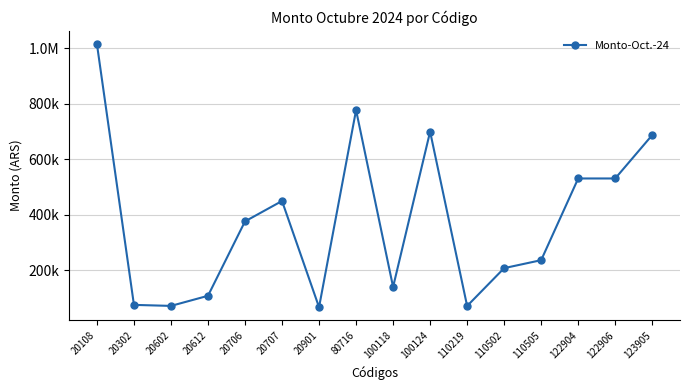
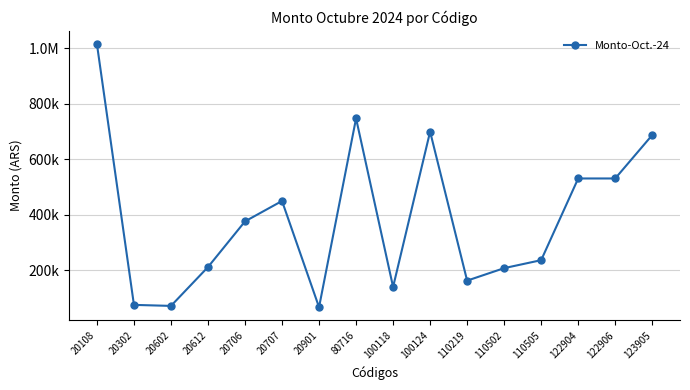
  {
    "20108": 1010000,
    "20302": 80000,
    "20602": 70000,
-   "20612": 110000,
+   "20612": 210000,
    "20706": 380000,
    "20707": 450000,
    "20901": 70000,
-   "80716": 780000,
+   "80716": 750000,
    "100118": 140000,
    "100124": 700000,
-   "110219": 70000,
+   "110219": 160000,
    "110502": 210000,
    "110505": 240000,
    "122904": 530000,
    "122906": 530000,
    "123905": 690000
  }
